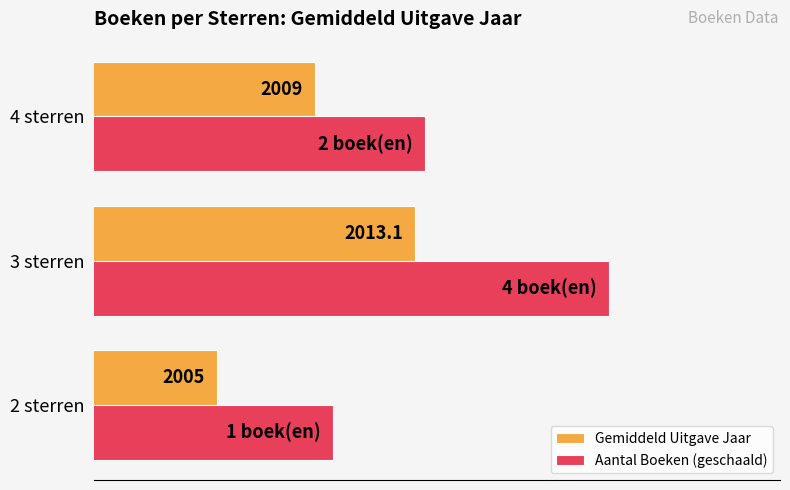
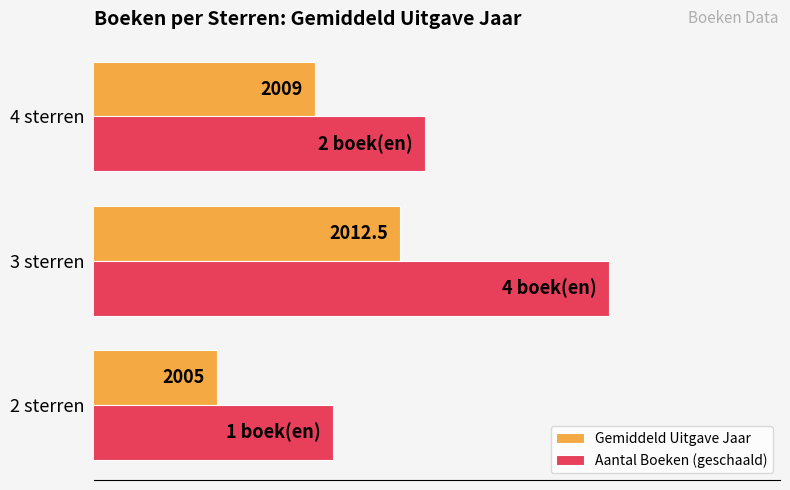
  {
    "Gemiddeld Uitgave Jaar": {
      "4 sterren": 2009,
-     "3 sterren": 2013.1,
+     "3 sterren": 2012.5,
      "2 sterren": 2005
    }
  }
